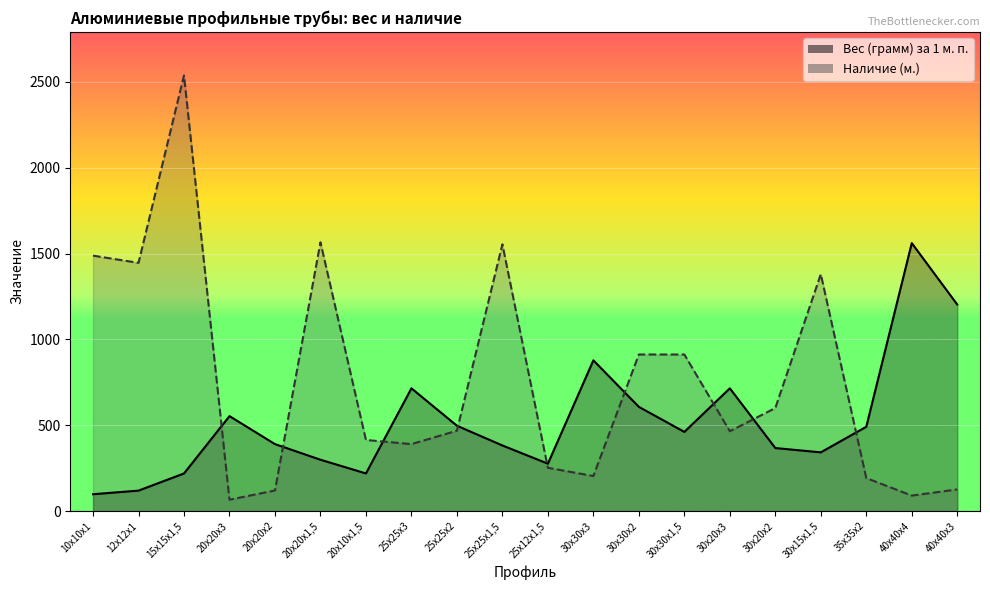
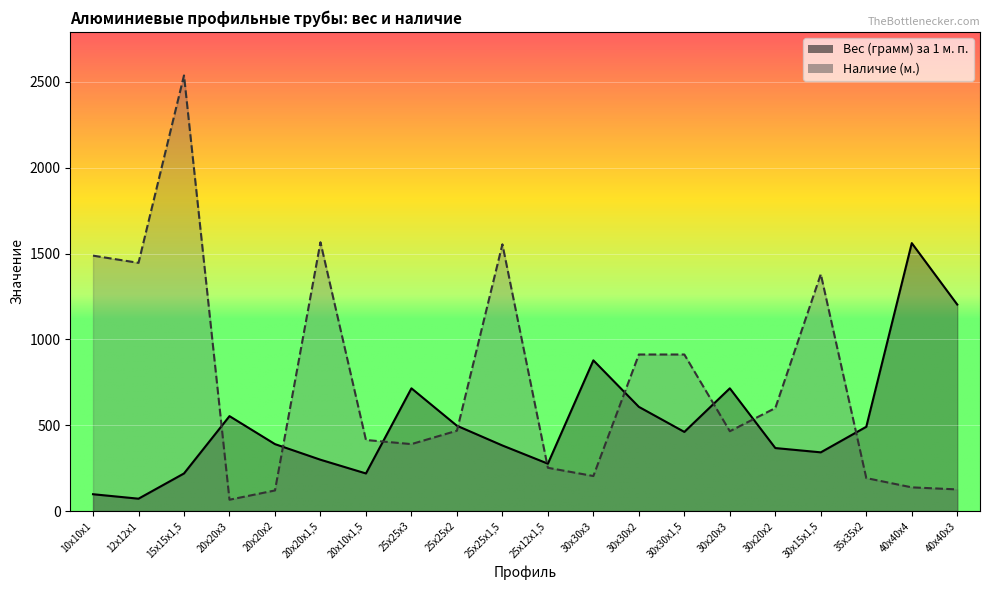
  {
    "Вес (грамм) за 1 м. п.": {
      "10х10х1": 100,
-     "12х12х1": 120,
+     "12х12х1": 70,
      "15х15х1,5": 220,
      "20х20х3": 550,
      "20х20х2": 390,
      "20х20х1,5": 300,
      "20х10х1,5": 220,
      "25х25х3": 720,
      "25х25х2": 500,
      "25х25х1,5": 380,
      "25х12х1,5": 280,
      "30х30х3": 880,
      "30х30х2": 610,
      "30х30х1,5": 460,
      "30х20х3": 720,
      "30х20х2": 370,
      "30х15х1,5": 340,
      "35х35х2": 490,
      "40х40х4": 1560,
      "40х40х3": 1200
    },
    "Наличие (м.)": {
      "10х10х1": 1490,
      "12х12х1": 1450,
      "15х15х1,5": 2540,
      "20х20х3": 70,
      "20х20х2": 120,
      "20х20х1,5": 1570,
      "20х10х1,5": 410,
      "25х25х3": 390,
      "25х25х2": 470,
      "25х25х1,5": 1550,
      "25х12х1,5": 250,
      "30х30х3": 200,
      "30х30х2": 910,
      "30х30х1,5": 910,
      "30х20х3": 470,
      "30х20х2": 600,
      "30х15х1,5": 1380,
      "35х35х2": 190,
-     "40х40х4": 90,
+     "40х40х4": 140,
      "40х40х3": 130
    }
  }
